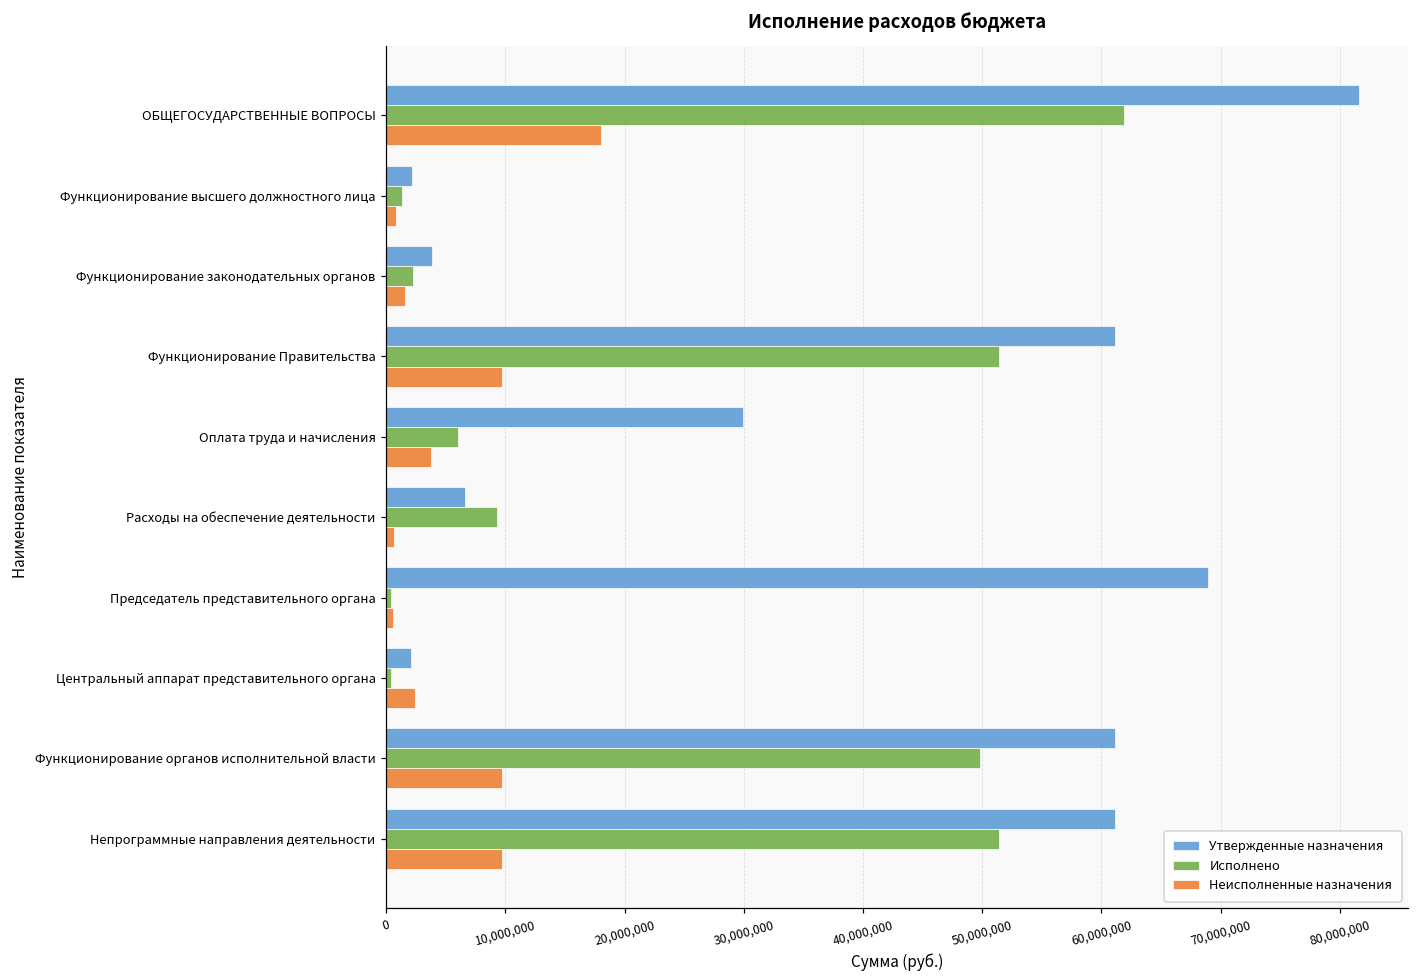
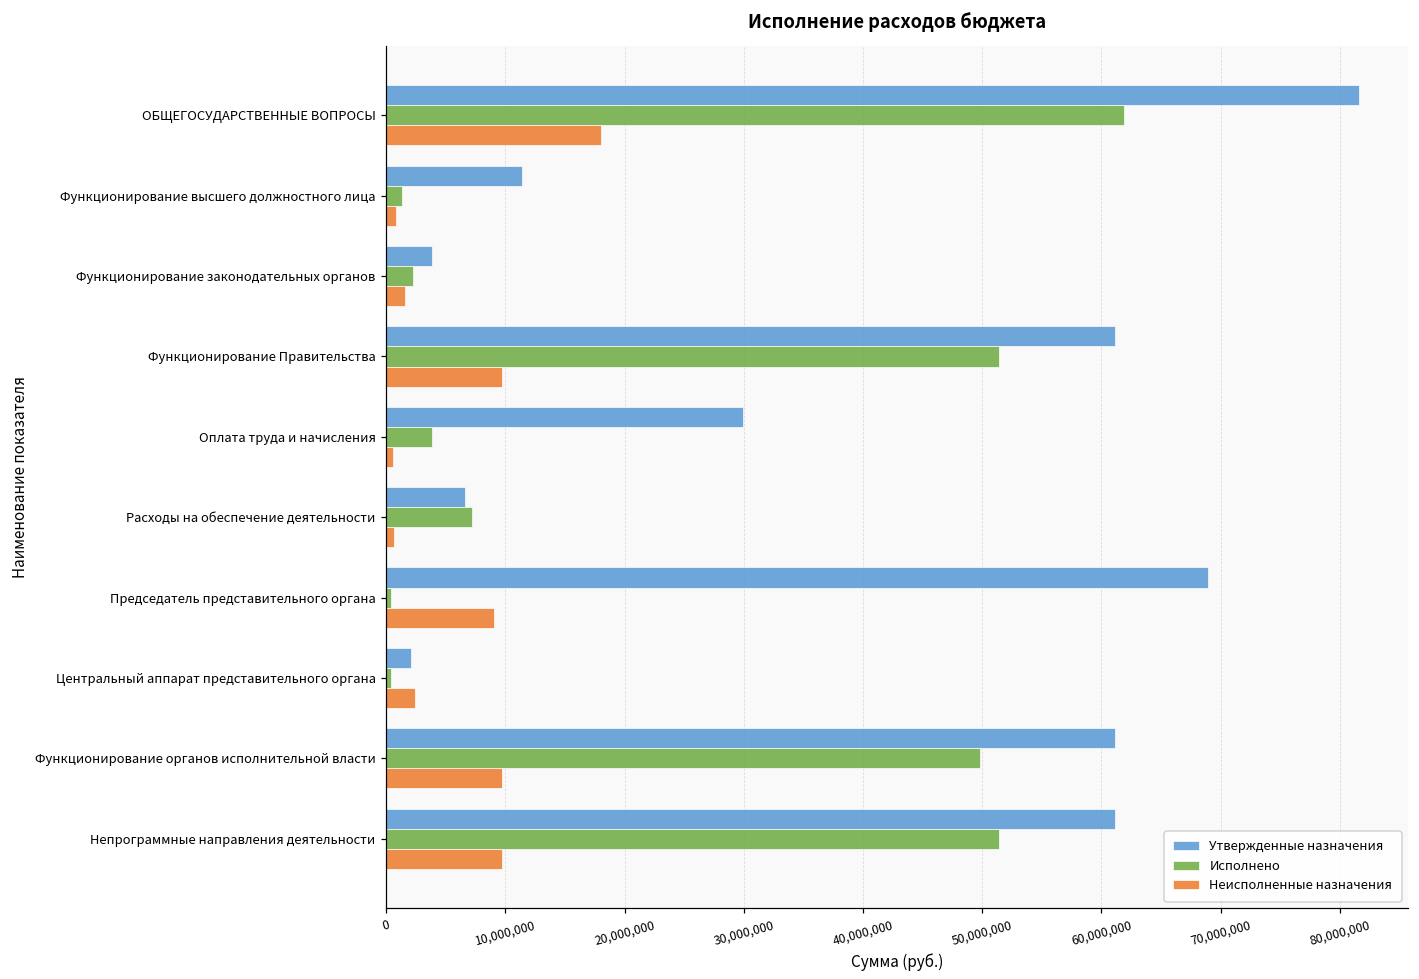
  {
    "Утвержденные назначения": {
      "ОБЩЕГОСУДАРСТВЕННЫЕ ВОПРОСЫ": "81,600,000",
-     "Функционирование высшего должностного лица": "2,100,000",
+     "Функционирование высшего должностного лица": "11,400,000",
      "Функционирование законодательных органов": "3,800,000",
      "Функционирование Правительства": "61,200,000",
      "Оплата труда и начисления": "29,900,000",
      "Расходы на обеспечение деятельности": "6,600,000",
      "Председатель представительного органа": "69,000,000",
      "Центральный аппарат представительного органа": "2,100,000",
      "Функционирование органов исполнительной власти": "61,200,000",
      "Непрограммные направления деятельности": "61,200,000"
    },
    "Исполнено": {
      "ОБЩЕГОСУДАРСТВЕННЫЕ ВОПРОСЫ": "61,900,000",
      "Функционирование высшего должностного лица": "1,300,000",
      "Функционирование законодательных органов": "2,200,000",
      "Функционирование Правительства": "51,400,000",
-     "Оплата труда и начисления": "6,000,000",
-     "Расходы на обеспечение деятельности": "9,300,000",
+     "Оплата труда и начисления": "3,800,000",
+     "Расходы на обеспечение деятельности": "7,200,000",
      "Председатель представительного органа": "400,000",
      "Центральный аппарат представительного органа": "400,000",
      "Функционирование органов исполнительной власти": "49,800,000",
      "Непрограммные направления деятельности": "51,400,000"
    },
    "Неисполненные назначения": {
      "ОБЩЕГОСУДАРСТВЕННЫЕ ВОПРОСЫ": "18,000,000",
      "Функционирование высшего должностного лица": "800,000",
      "Функционирование законодательных органов": "1,600,000",
      "Функционирование Правительства": "9,700,000",
-     "Оплата труда и начисления": "3,700,000",
+     "Оплата труда и начисления": "600,000",
      "Расходы на обеспечение деятельности": "700,000",
-     "Председатель представительного органа": "600,000",
+     "Председатель представительного органа": "9,100,000",
      "Центральный аппарат представительного органа": "2,400,000",
      "Функционирование органов исполнительной власти": "9,700,000",
      "Непрограммные направления деятельности": "9,700,000"
    }
  }
